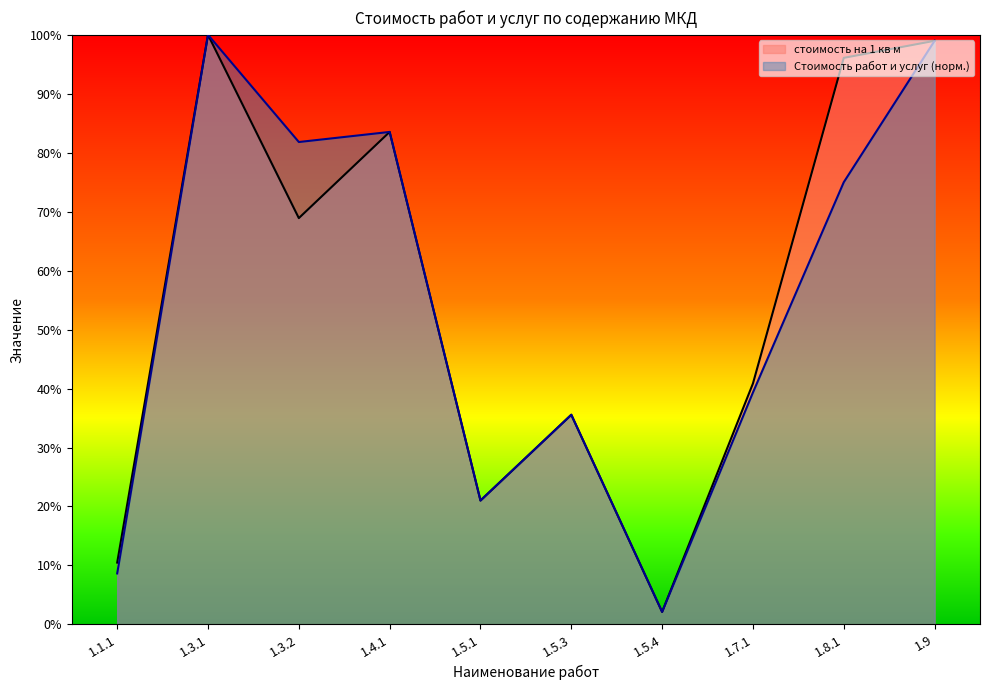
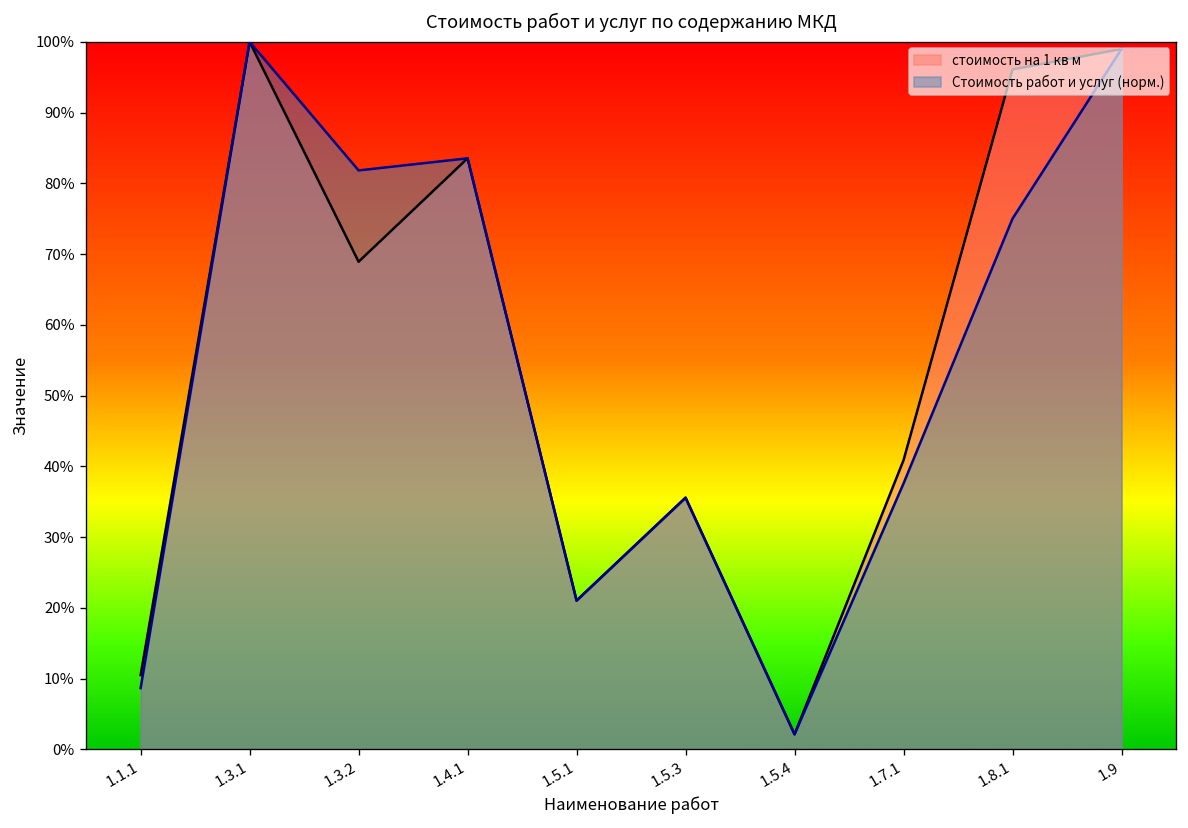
  {
    "стоимость на 1 кв м": {
      "1.1.1": "10%",
      "1.3.2": "69%",
      "1.7.1": "41%"
    },
    "Стоимость работ и услуг (норм.)": {
      "1.1.1": "9%",
      "1.3.2": "82%",
-     "1.7.1": "39%",
+     "1.7.1": "38%",
      "1.8.1": "75%"
    }
  }
